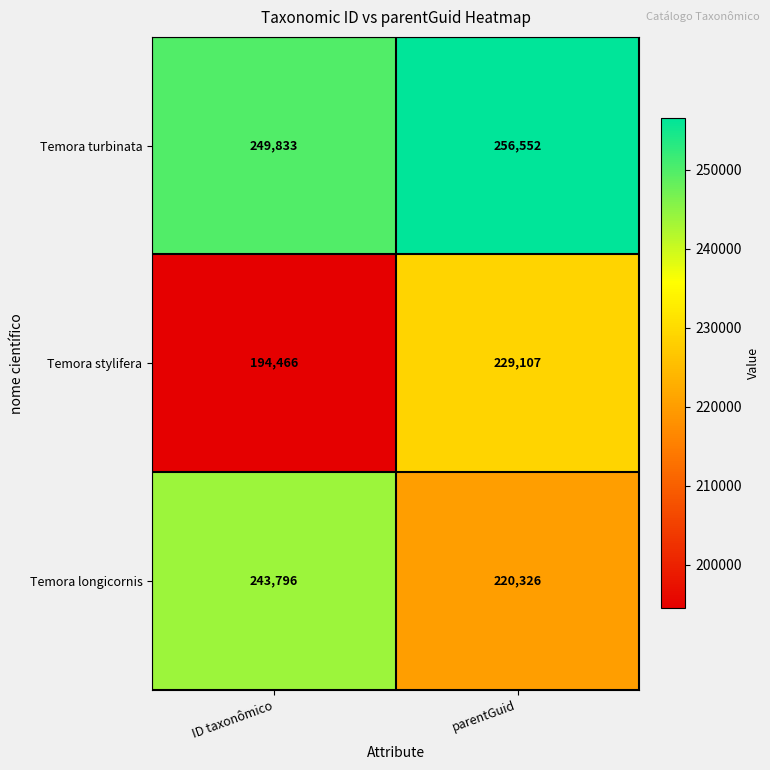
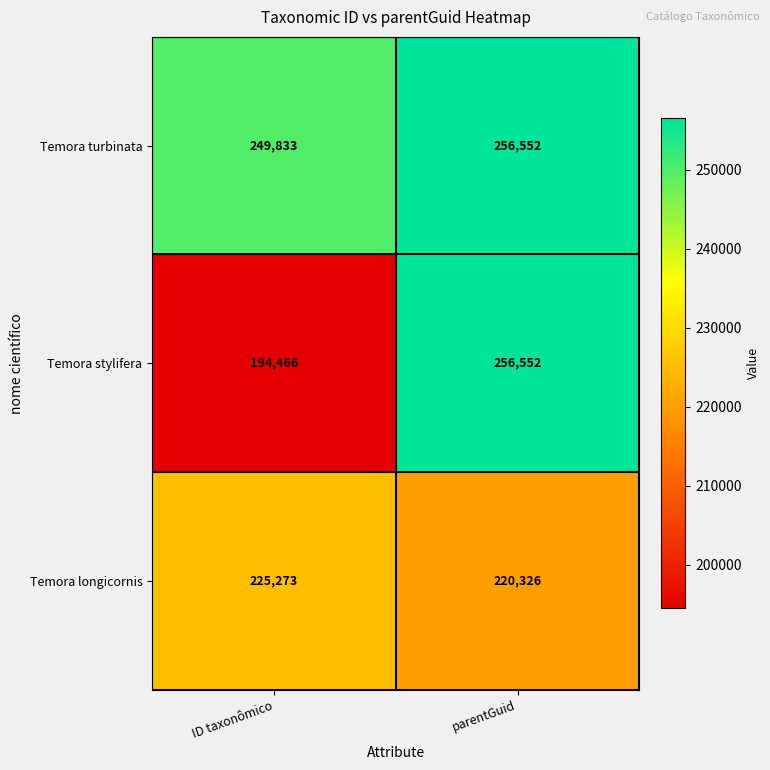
  {
    "Temora turbinata": {
      "ID taxonômico": "249,833",
      "parentGuid": "256,552"
    },
    "Temora stylifera": {
      "ID taxonômico": "194,466",
-     "parentGuid": "229,107"
+     "parentGuid": "256,552"
    },
    "Temora longicornis": {
-     "ID taxonômico": "243,796",
+     "ID taxonômico": "225,273",
      "parentGuid": "220,326"
    }
  }
